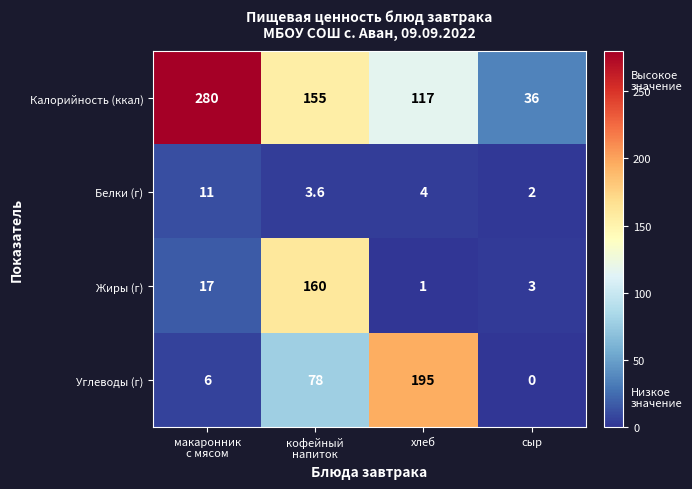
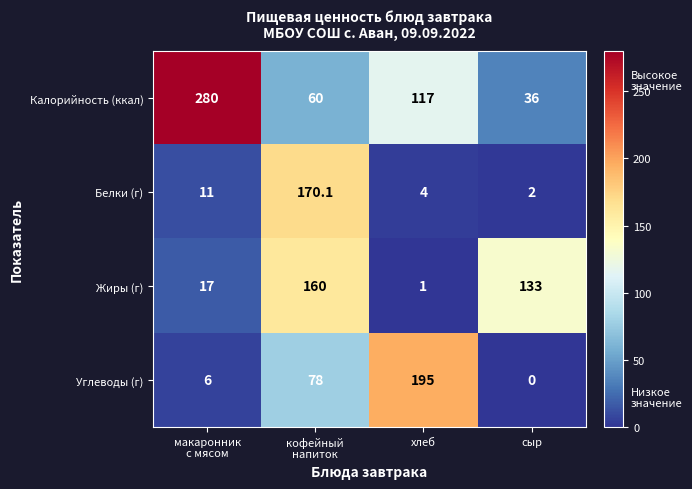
  {
    "Калорийность (ккал)": {
      "макаронник с мясом": 280,
-     "кофейный напиток": 155,
+     "кофейный напиток": 60,
      "хлеб": 117,
      "сыр": 36
    },
    "Белки (г)": {
      "макаронник с мясом": 11,
-     "кофейный напиток": 3.6,
+     "кофейный напиток": 170.1,
      "хлеб": 4,
      "сыр": 2
    },
    "Жиры (г)": {
      "макаронник с мясом": 17,
      "кофейный напиток": 160,
      "хлеб": 1,
-     "сыр": 3
+     "сыр": 133
    },
    "Углеводы (г)": {
      "макаронник с мясом": 6,
      "кофейный напиток": 78,
      "хлеб": 195,
      "сыр": 0
    }
  }
